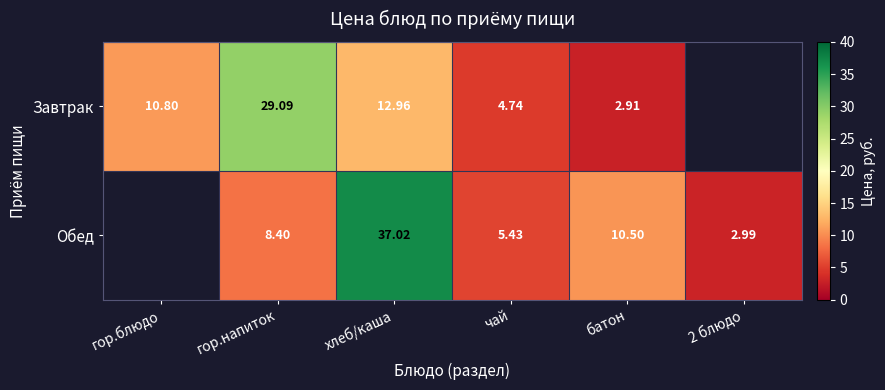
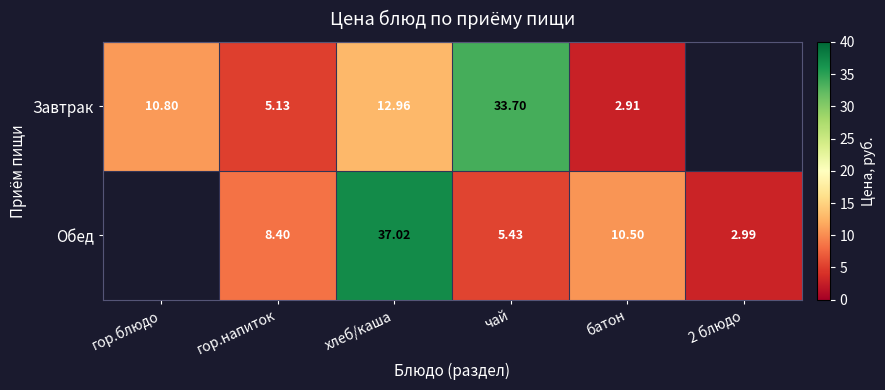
  {
    "Завтрак": {
      "гор.блюдо": 10.80,
-     "гор.напиток": 29.09,
+     "гор.напиток": 5.13,
      "хлеб/каша": 12.96,
-     "чай": 4.74,
+     "чай": 33.70,
      "батон": 2.91
    },
    "Обед": {
      "гор.напиток": 8.40,
      "хлеб/каша": 37.02,
      "чай": 5.43,
      "батон": 10.50,
      "2 блюдо": 2.99
    }
  }
